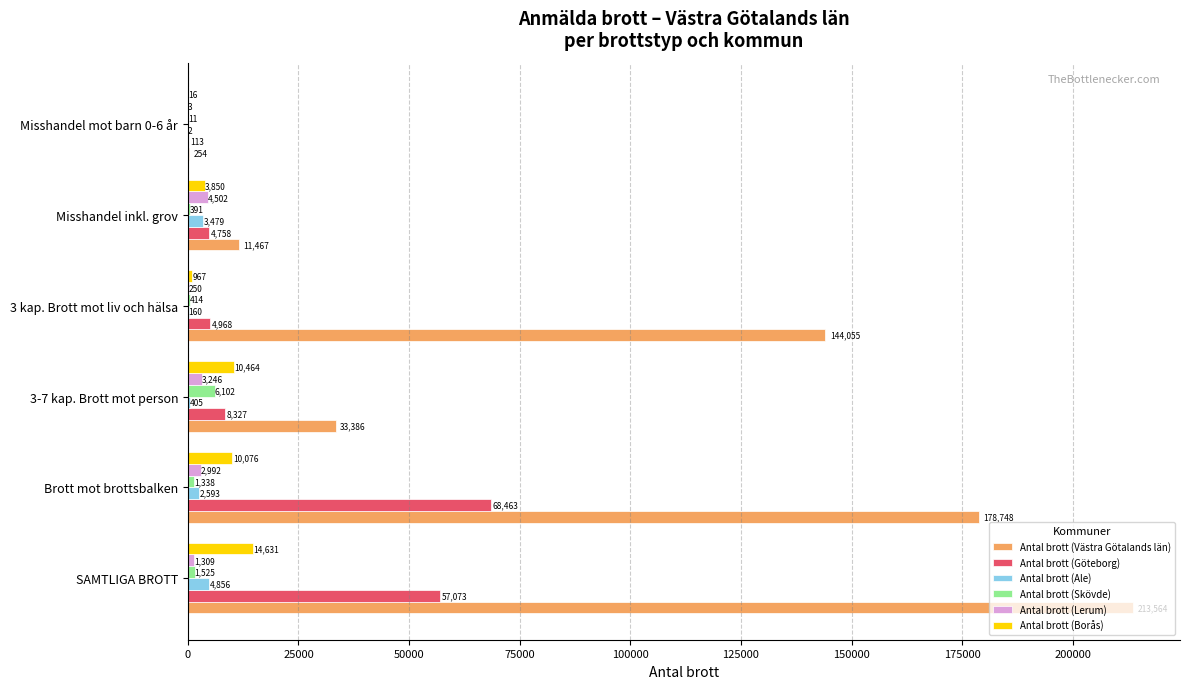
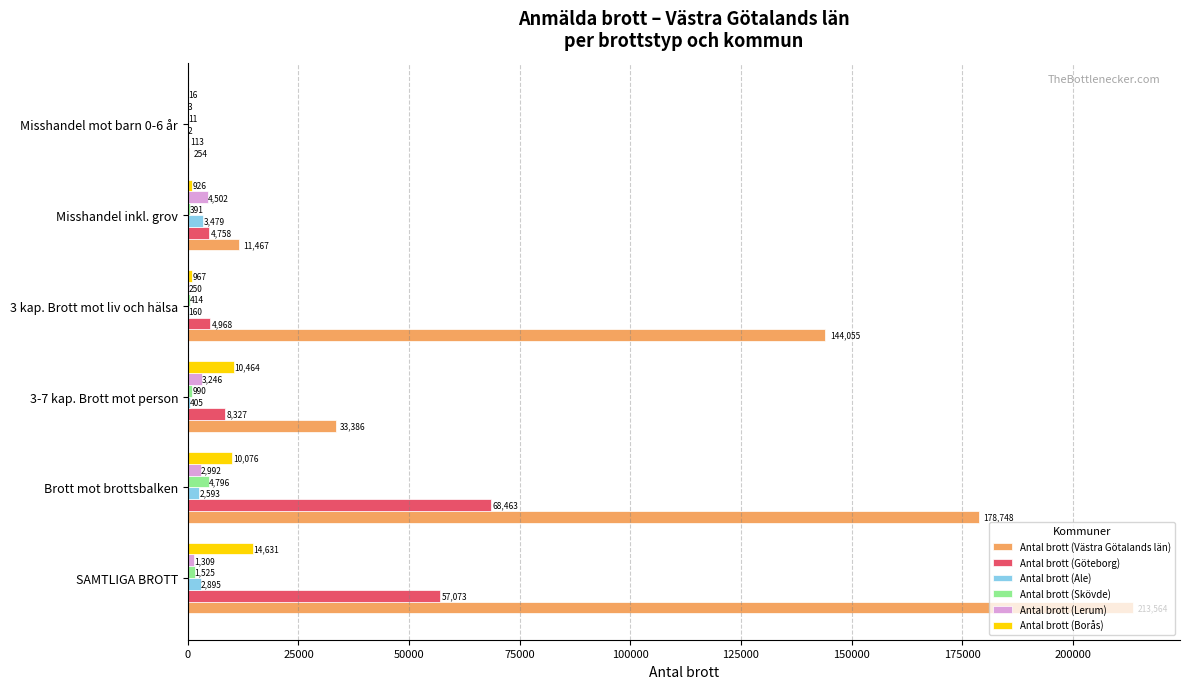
  {
    "Antal brott (Västra Götalands län)": {
      "Misshandel mot barn 0-6 år": "254",
      "Misshandel inkl. grov": "11,467",
      "3 kap. Brott mot liv och hälsa": "144,055",
      "3-7 kap. Brott mot person": "33,386",
      "Brott mot brottsbalken": "178,748"
    },
    "Antal brott (Göteborg)": {
      "Misshandel mot barn 0-6 år": "113",
      "Misshandel inkl. grov": "4,758",
      "3 kap. Brott mot liv och hälsa": "4,968",
      "3-7 kap. Brott mot person": "8,327",
      "Brott mot brottsbalken": "68,463",
      "SAMTLIGA BROTT": "57,073"
    },
    "Antal brott (Ale)": {
      "Misshandel mot barn 0-6 år": "2",
      "Misshandel inkl. grov": "3,479",
      "3 kap. Brott mot liv och hälsa": "160",
      "3-7 kap. Brott mot person": "405",
      "Brott mot brottsbalken": "2,593",
-     "SAMTLIGA BROTT": "4,856"
+     "SAMTLIGA BROTT": "2,895"
    },
    "Antal brott (Skövde)": {
      "Misshandel mot barn 0-6 år": "11",
      "Misshandel inkl. grov": "391",
      "3 kap. Brott mot liv och hälsa": "414",
-     "3-7 kap. Brott mot person": "6,102",
-     "Brott mot brottsbalken": "1,338",
+     "3-7 kap. Brott mot person": "990",
+     "Brott mot brottsbalken": "4,796",
      "SAMTLIGA BROTT": "1,525"
    },
    "Antal brott (Lerum)": {
      "Misshandel mot barn 0-6 år": "3",
      "Misshandel inkl. grov": "4,502",
      "3 kap. Brott mot liv och hälsa": "250",
      "3-7 kap. Brott mot person": "3,246",
      "Brott mot brottsbalken": "2,992",
      "SAMTLIGA BROTT": "1,309"
    },
    "Antal brott (Borås)": {
      "Misshandel mot barn 0-6 år": "16",
-     "Misshandel inkl. grov": "3,850",
+     "Misshandel inkl. grov": "926",
      "3 kap. Brott mot liv och hälsa": "967",
      "3-7 kap. Brott mot person": "10,464",
      "Brott mot brottsbalken": "10,076",
      "SAMTLIGA BROTT": "14,631"
    }
  }
